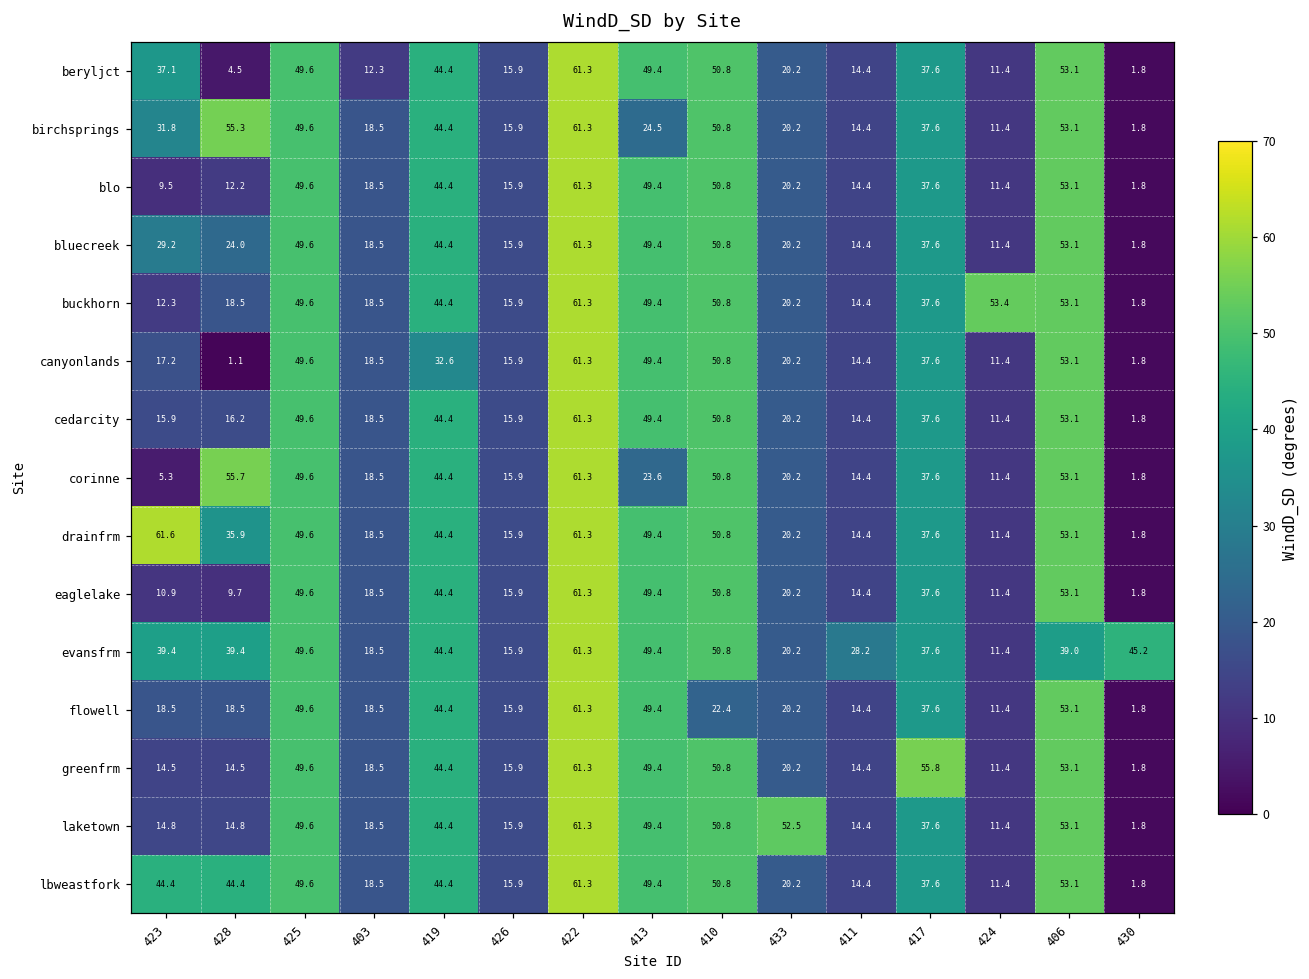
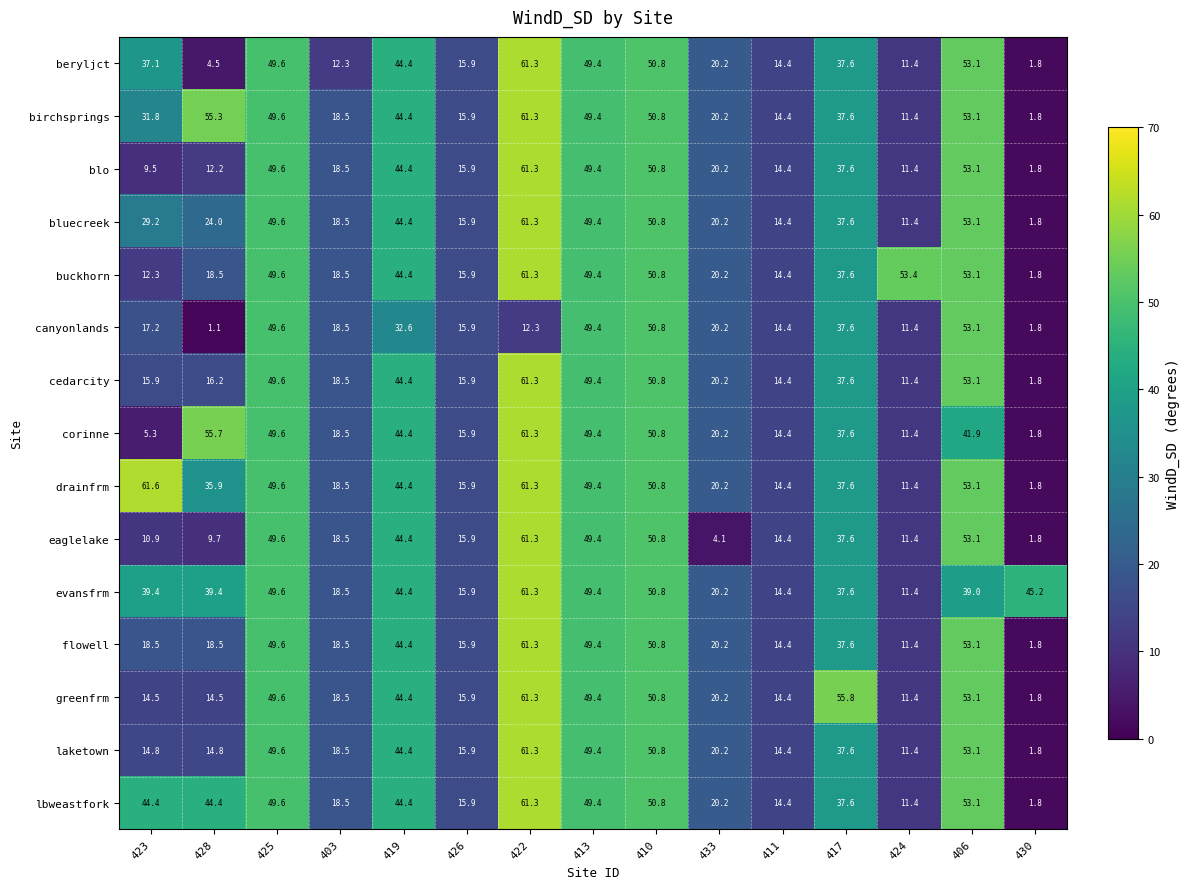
  {
    "birchsprings": {
      "423": 31.8,
      "428": 55.3,
      "425": 49.6,
      "403": 18.5,
      "419": 44.4,
      "426": 15.9,
      "422": 61.3,
-     "413": 24.5,
+     "413": 49.4,
      "410": 50.8,
      "433": 20.2,
      "411": 14.4,
      "417": 37.6,
      "424": 11.4,
      "406": 53.1,
      "430": 1.8
    },
    "canyonlands": {
      "423": 17.2,
      "428": 1.1,
      "425": 49.6,
      "403": 18.5,
      "419": 32.6,
      "426": 15.9,
-     "422": 61.3,
+     "422": 12.3,
      "413": 49.4,
      "410": 50.8,
      "433": 20.2,
      "411": 14.4,
      "417": 37.6,
      "424": 11.4,
      "406": 53.1,
      "430": 1.8
    },
    "corinne": {
      "423": 5.3,
      "428": 55.7,
      "425": 49.6,
      "403": 18.5,
      "419": 44.4,
      "426": 15.9,
      "422": 61.3,
-     "413": 23.6,
+     "413": 49.4,
      "410": 50.8,
      "433": 20.2,
      "411": 14.4,
      "417": 37.6,
      "424": 11.4,
-     "406": 53.1,
+     "406": 41.9,
      "430": 1.8
    },
    "eaglelake": {
      "423": 10.9,
      "428": 9.7,
      "425": 49.6,
      "403": 18.5,
      "419": 44.4,
      "426": 15.9,
      "422": 61.3,
      "413": 49.4,
      "410": 50.8,
-     "433": 20.2,
+     "433": 4.1,
      "411": 14.4,
      "417": 37.6,
      "424": 11.4,
      "406": 53.1,
      "430": 1.8
    },
    "evansfrm": {
      "423": 39.4,
      "428": 39.4,
      "425": 49.6,
      "403": 18.5,
      "419": 44.4,
      "426": 15.9,
      "422": 61.3,
      "413": 49.4,
      "410": 50.8,
      "433": 20.2,
-     "411": 28.2,
+     "411": 14.4,
      "417": 37.6,
      "424": 11.4,
      "406": 39.0,
      "430": 45.2
    },
    "flowell": {
      "423": 18.5,
      "428": 18.5,
      "425": 49.6,
      "403": 18.5,
      "419": 44.4,
      "426": 15.9,
      "422": 61.3,
      "413": 49.4,
-     "410": 22.4,
+     "410": 50.8,
      "433": 20.2,
      "411": 14.4,
      "417": 37.6,
      "424": 11.4,
      "406": 53.1,
      "430": 1.8
    },
    "laketown": {
      "423": 14.8,
      "428": 14.8,
      "425": 49.6,
      "403": 18.5,
      "419": 44.4,
      "426": 15.9,
      "422": 61.3,
      "413": 49.4,
      "410": 50.8,
-     "433": 52.5,
+     "433": 20.2,
      "411": 14.4,
      "417": 37.6,
      "424": 11.4,
      "406": 53.1,
      "430": 1.8
    }
  }
